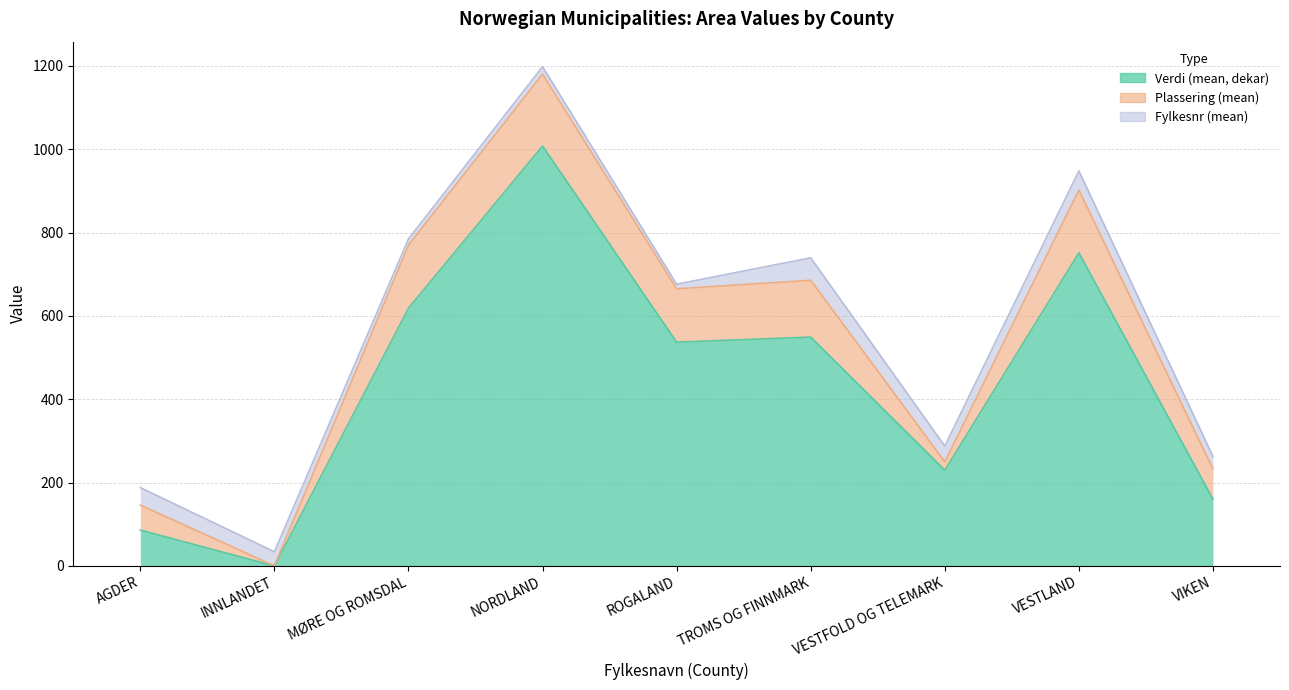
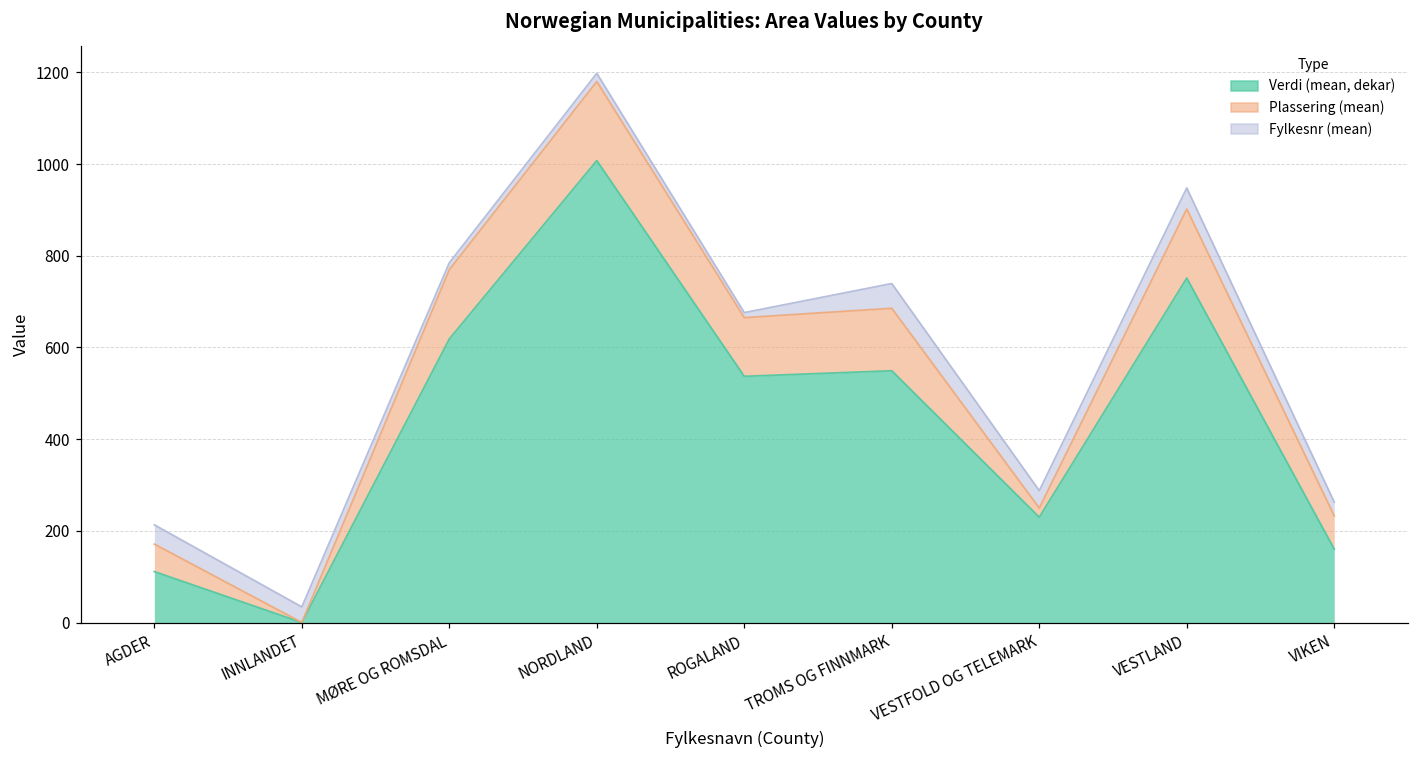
  {
    "Verdi (mean, dekar)": {
-     "AGDER": 90,
+     "AGDER": 110,
      "MØRE OG ROMSDAL": 620,
      "NORDLAND": 1010,
      "ROGALAND": 540,
      "TROMS OG FINNMARK": 550,
      "VESTFOLD OG TELEMARK": 230,
      "VESTLAND": 750,
      "VIKEN": 160
    },
    "Plassering (mean)": {
      "AGDER": 60,
      "MØRE OG ROMSDAL": 150,
      "NORDLAND": 170,
      "ROGALAND": 130,
      "TROMS OG FINNMARK": 140,
      "VESTFOLD OG TELEMARK": 20,
      "VESTLAND": 150,
      "VIKEN": 70
    },
    "Fylkesnr (mean)": {
      "AGDER": 40,
      "INNLANDET": 30,
      "MØRE OG ROMSDAL": 20,
      "NORDLAND": 20,
      "ROGALAND": 10,
      "TROMS OG FINNMARK": 50,
      "VESTFOLD OG TELEMARK": 40,
      "VESTLAND": 50,
      "VIKEN": 30
    }
  }
